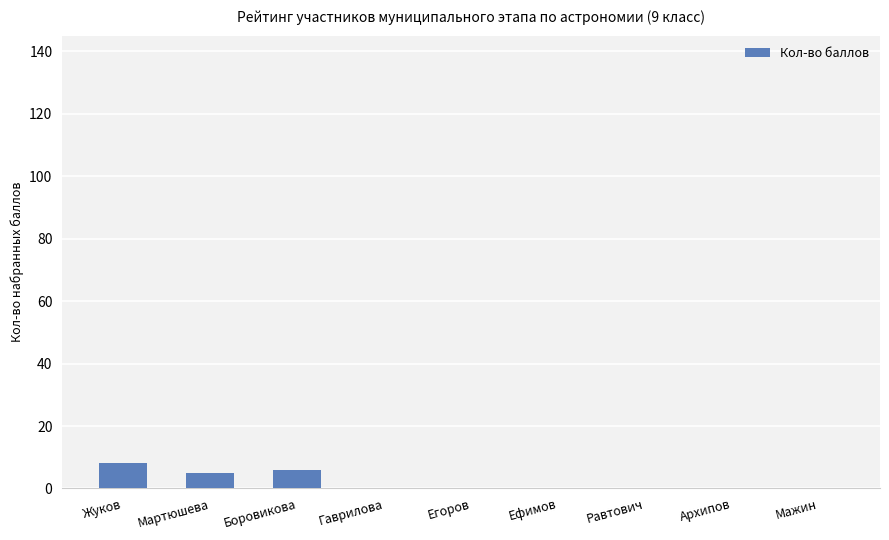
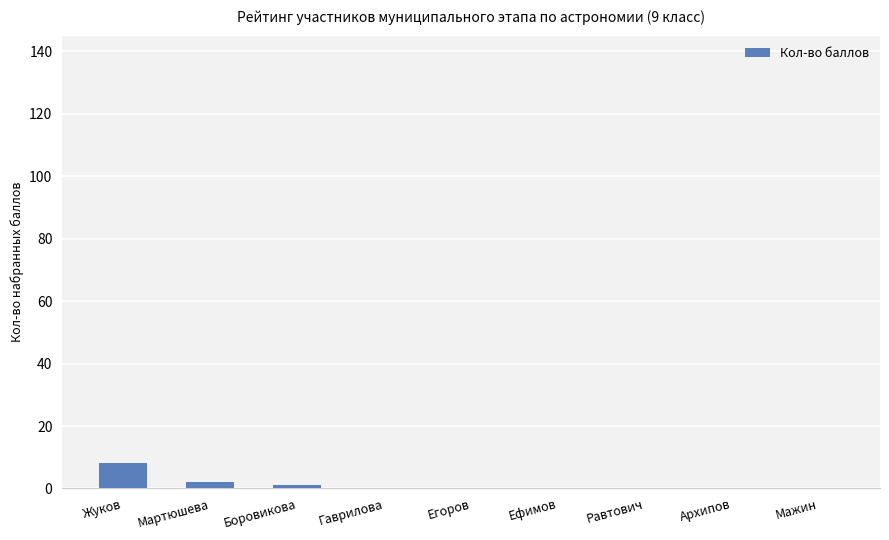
  {
    "Жуков": 8,
-   "Мартюшева": 5,
-   "Боровикова": 6,
+   "Мартюшева": 2,
+   "Боровикова": 1,
    "Гаврилова": 0,
    "Егоров": 0,
    "Ефимов": 0,
    "Равтович": 0,
    "Архипов": 0,
    "Мажин": 0
  }
